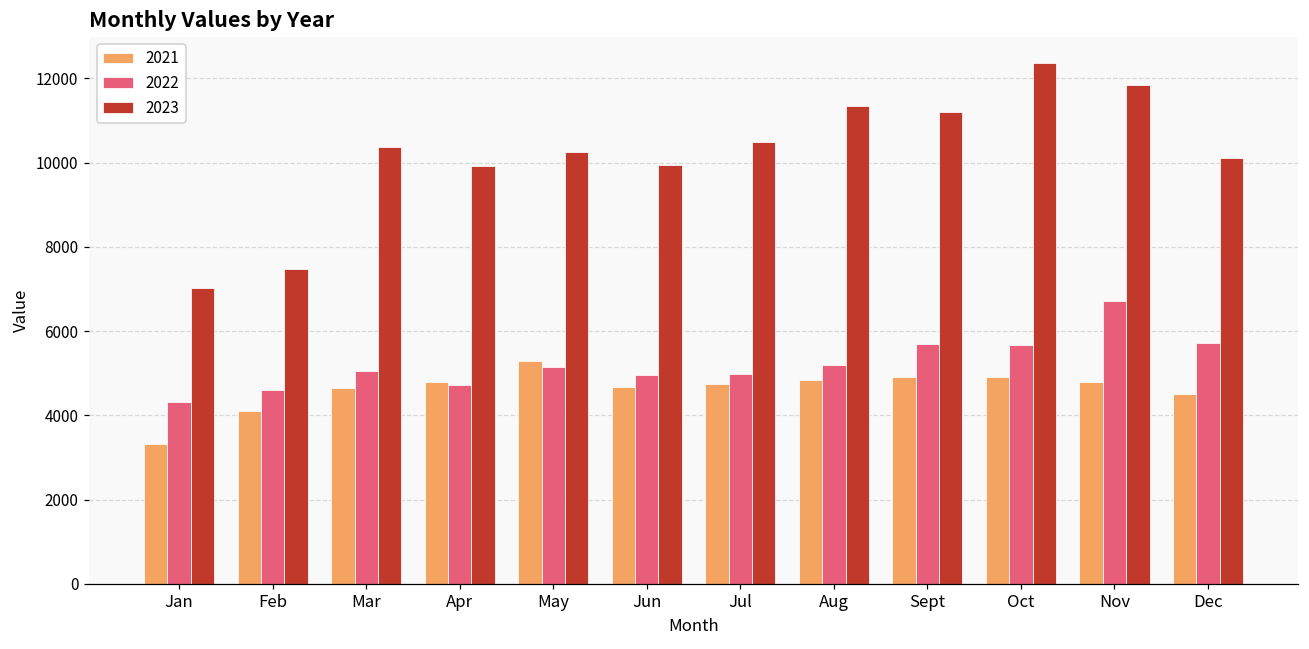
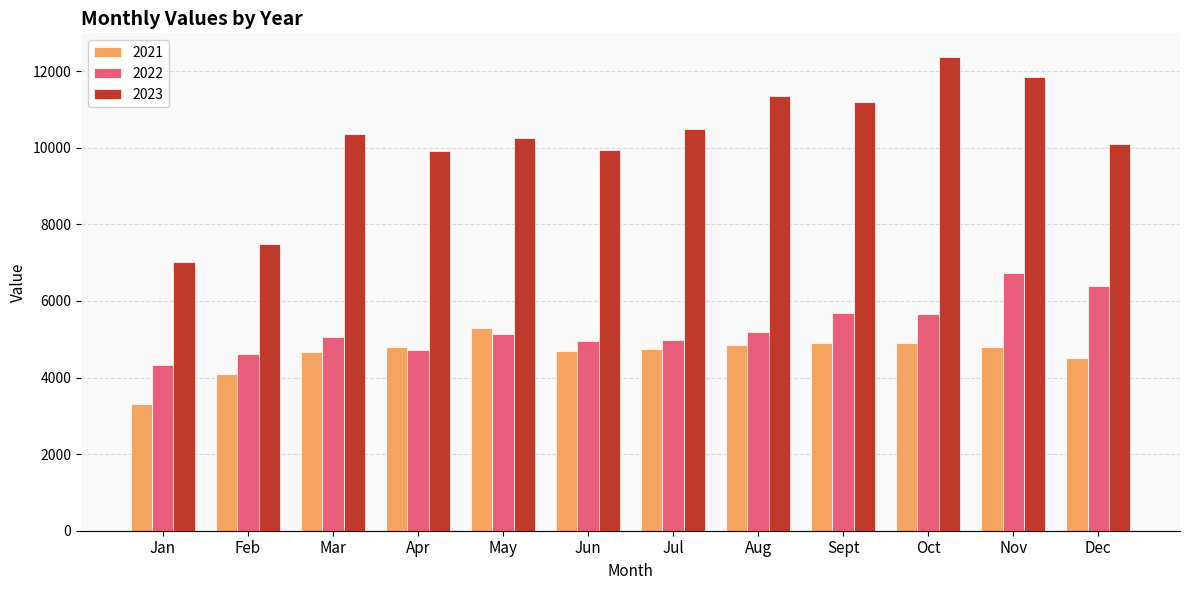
  {
    "2021": {
      "Jan": 3300,
      "Feb": 4100,
      "Mar": 4700,
      "Apr": 4800,
      "May": 5300,
      "Jun": 4700,
      "Jul": 4700,
      "Aug": 4900,
      "Sept": 4900,
      "Oct": 4900,
      "Nov": 4800,
      "Dec": 4500
    },
    "2022": {
      "Jan": 4300,
      "Feb": 4600,
      "Mar": 5100,
      "Apr": 4700,
      "May": 5100,
      "Jun": 5000,
      "Jul": 5000,
      "Aug": 5200,
      "Sept": 5700,
      "Oct": 5700,
      "Nov": 6700,
-     "Dec": 5700
+     "Dec": 6400
    },
    "2023": {
      "Jan": 7000,
      "Feb": 7500,
      "Mar": 10400,
      "Apr": 9900,
      "May": 10200,
      "Jun": 10000,
      "Jul": 10500,
      "Aug": 11300,
      "Sept": 11200,
      "Oct": 12400,
      "Nov": 11800,
      "Dec": 10100
    }
  }
